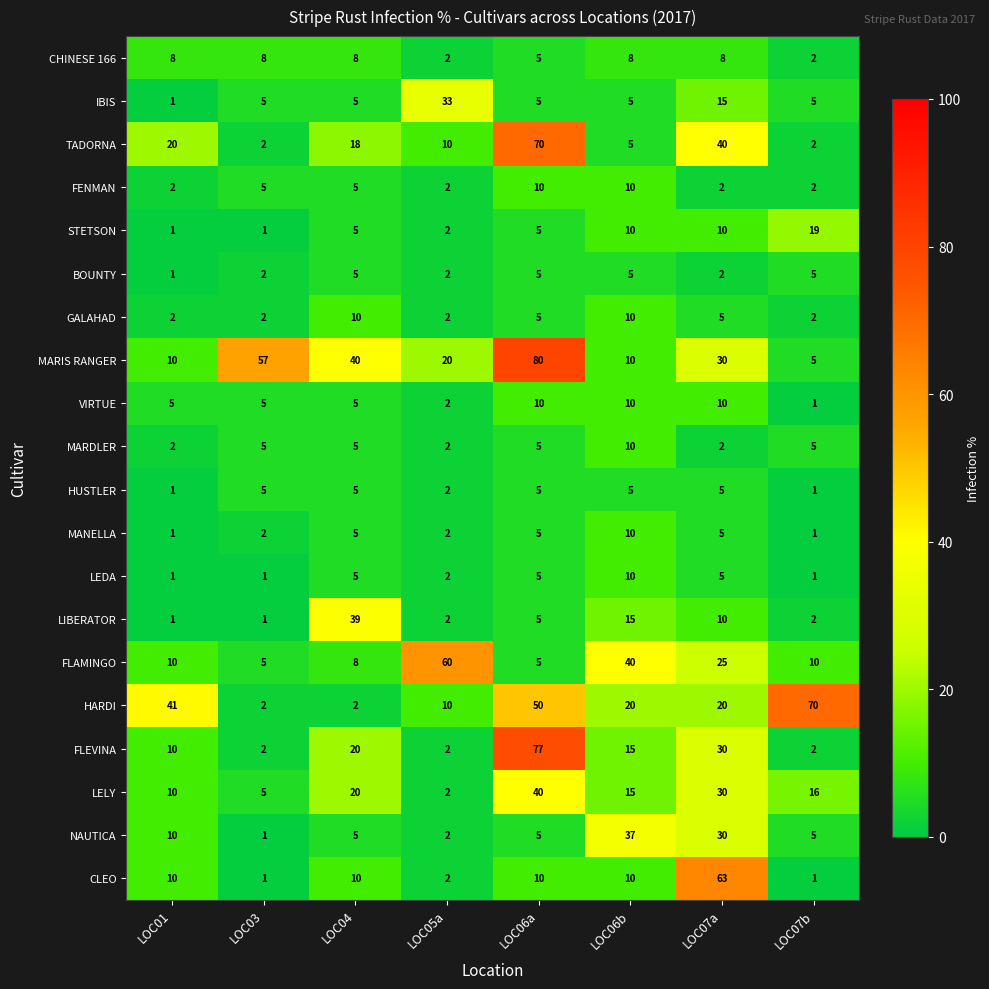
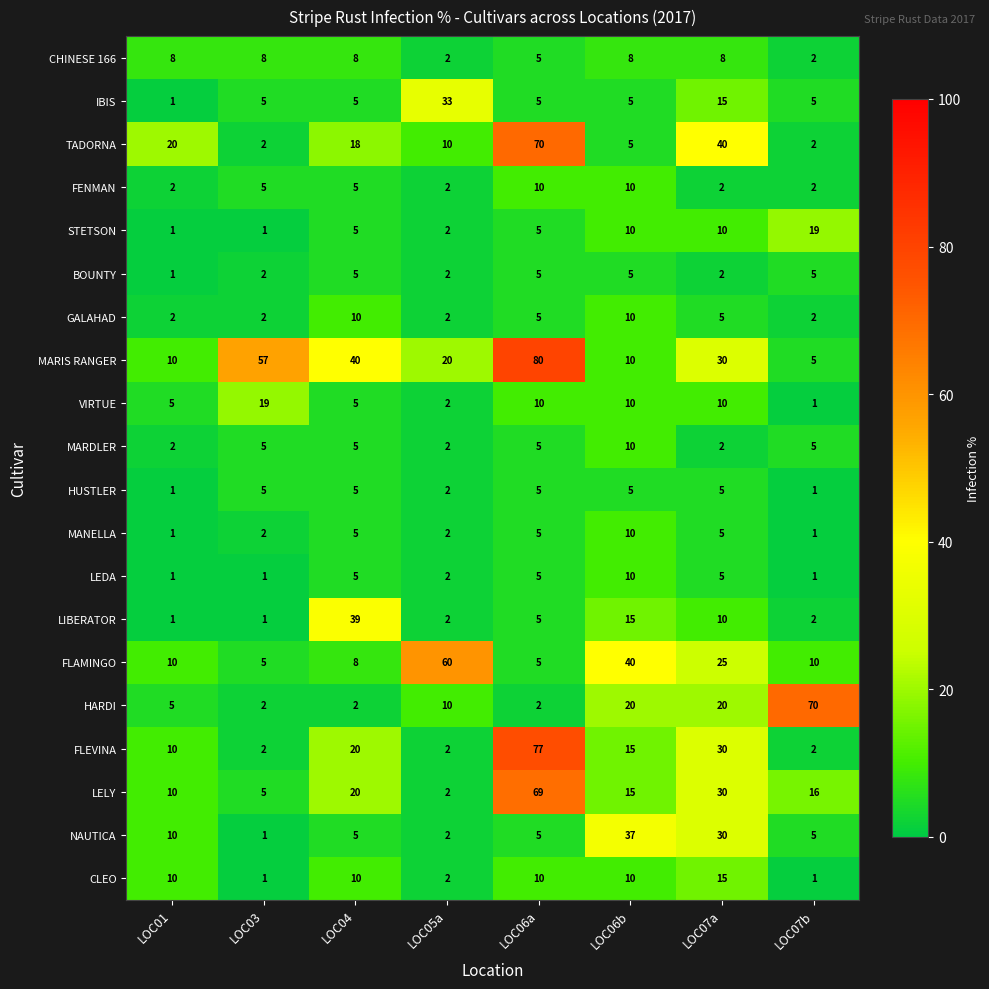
  {
    "CHINESE 166": {
      "LOC01": 8,
      "LOC03": 8,
      "LOC04": 8,
      "LOC05a": 2,
      "LOC06a": 5,
      "LOC06b": 8,
      "LOC07a": 8,
      "LOC07b": 2
    },
    "IBIS": {
      "LOC01": 1,
      "LOC03": 5,
      "LOC04": 5,
      "LOC05a": 33,
      "LOC06a": 5,
      "LOC06b": 5,
      "LOC07a": 15,
      "LOC07b": 5
    },
    "TADORNA": {
      "LOC01": 20,
      "LOC03": 2,
      "LOC04": 18,
      "LOC05a": 10,
      "LOC06a": 70,
      "LOC06b": 5,
      "LOC07a": 40,
      "LOC07b": 2
    },
    "FENMAN": {
      "LOC01": 2,
      "LOC03": 5,
      "LOC04": 5,
      "LOC05a": 2,
      "LOC06a": 10,
      "LOC06b": 10,
      "LOC07a": 2,
      "LOC07b": 2
    },
    "STETSON": {
      "LOC01": 1,
      "LOC03": 1,
      "LOC04": 5,
      "LOC05a": 2,
      "LOC06a": 5,
      "LOC06b": 10,
      "LOC07a": 10,
      "LOC07b": 19
    },
    "BOUNTY": {
      "LOC01": 1,
      "LOC03": 2,
      "LOC04": 5,
      "LOC05a": 2,
      "LOC06a": 5,
      "LOC06b": 5,
      "LOC07a": 2,
      "LOC07b": 5
    },
    "GALAHAD": {
      "LOC01": 2,
      "LOC03": 2,
      "LOC04": 10,
      "LOC05a": 2,
      "LOC06a": 5,
      "LOC06b": 10,
      "LOC07a": 5,
      "LOC07b": 2
    },
    "MARIS RANGER": {
      "LOC01": 10,
      "LOC03": 57,
      "LOC04": 40,
      "LOC05a": 20,
      "LOC06a": 80,
      "LOC06b": 10,
      "LOC07a": 30,
      "LOC07b": 5
    },
    "VIRTUE": {
      "LOC01": 5,
-     "LOC03": 5,
+     "LOC03": 19,
      "LOC04": 5,
      "LOC05a": 2,
      "LOC06a": 10,
      "LOC06b": 10,
      "LOC07a": 10,
      "LOC07b": 1
    },
    "MARDLER": {
      "LOC01": 2,
      "LOC03": 5,
      "LOC04": 5,
      "LOC05a": 2,
      "LOC06a": 5,
      "LOC06b": 10,
      "LOC07a": 2,
      "LOC07b": 5
    },
    "HUSTLER": {
      "LOC01": 1,
      "LOC03": 5,
      "LOC04": 5,
      "LOC05a": 2,
      "LOC06a": 5,
      "LOC06b": 5,
      "LOC07a": 5,
      "LOC07b": 1
    },
    "MANELLA": {
      "LOC01": 1,
      "LOC03": 2,
      "LOC04": 5,
      "LOC05a": 2,
      "LOC06a": 5,
      "LOC06b": 10,
      "LOC07a": 5,
      "LOC07b": 1
    },
    "LEDA": {
      "LOC01": 1,
      "LOC03": 1,
      "LOC04": 5,
      "LOC05a": 2,
      "LOC06a": 5,
      "LOC06b": 10,
      "LOC07a": 5,
      "LOC07b": 1
    },
    "LIBERATOR": {
      "LOC01": 1,
      "LOC03": 1,
      "LOC04": 39,
      "LOC05a": 2,
      "LOC06a": 5,
      "LOC06b": 15,
      "LOC07a": 10,
      "LOC07b": 2
    },
    "FLAMINGO": {
      "LOC01": 10,
      "LOC03": 5,
      "LOC04": 8,
      "LOC05a": 60,
      "LOC06a": 5,
      "LOC06b": 40,
      "LOC07a": 25,
      "LOC07b": 10
    },
    "HARDI": {
-     "LOC01": 41,
+     "LOC01": 5,
      "LOC03": 2,
      "LOC04": 2,
      "LOC05a": 10,
-     "LOC06a": 50,
+     "LOC06a": 2,
      "LOC06b": 20,
      "LOC07a": 20,
      "LOC07b": 70
    },
    "FLEVINA": {
      "LOC01": 10,
      "LOC03": 2,
      "LOC04": 20,
      "LOC05a": 2,
      "LOC06a": 77,
      "LOC06b": 15,
      "LOC07a": 30,
      "LOC07b": 2
    },
    "LELY": {
      "LOC01": 10,
      "LOC03": 5,
      "LOC04": 20,
      "LOC05a": 2,
-     "LOC06a": 40,
+     "LOC06a": 69,
      "LOC06b": 15,
      "LOC07a": 30,
      "LOC07b": 16
    },
    "NAUTICA": {
      "LOC01": 10,
      "LOC03": 1,
      "LOC04": 5,
      "LOC05a": 2,
      "LOC06a": 5,
      "LOC06b": 37,
      "LOC07a": 30,
      "LOC07b": 5
    },
    "CLEO": {
      "LOC01": 10,
      "LOC03": 1,
      "LOC04": 10,
      "LOC05a": 2,
      "LOC06a": 10,
      "LOC06b": 10,
-     "LOC07a": 63,
+     "LOC07a": 15,
      "LOC07b": 1
    }
  }
